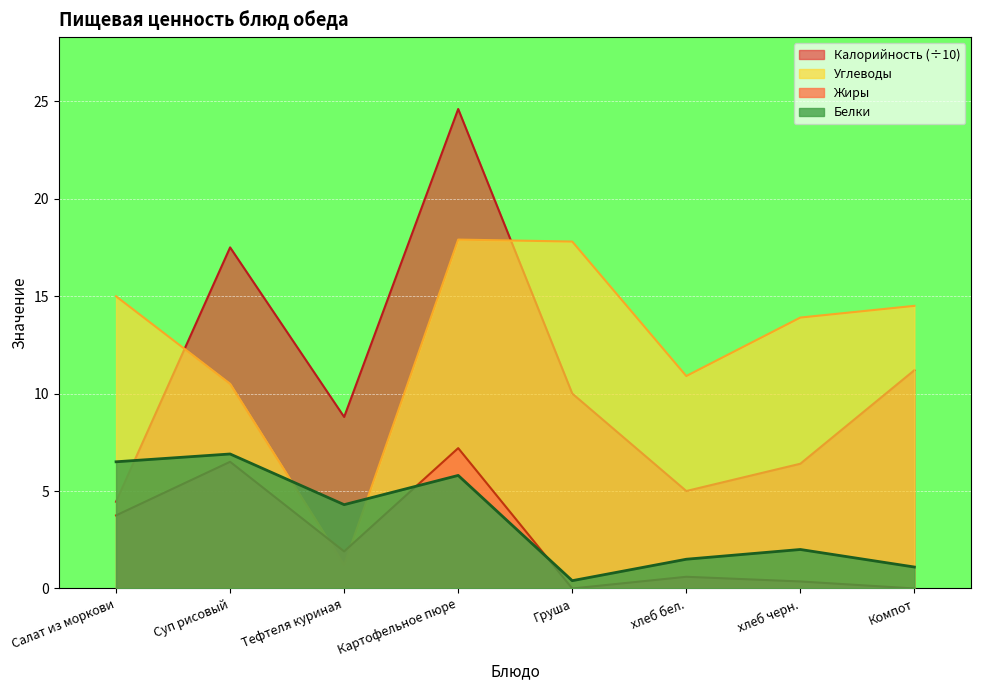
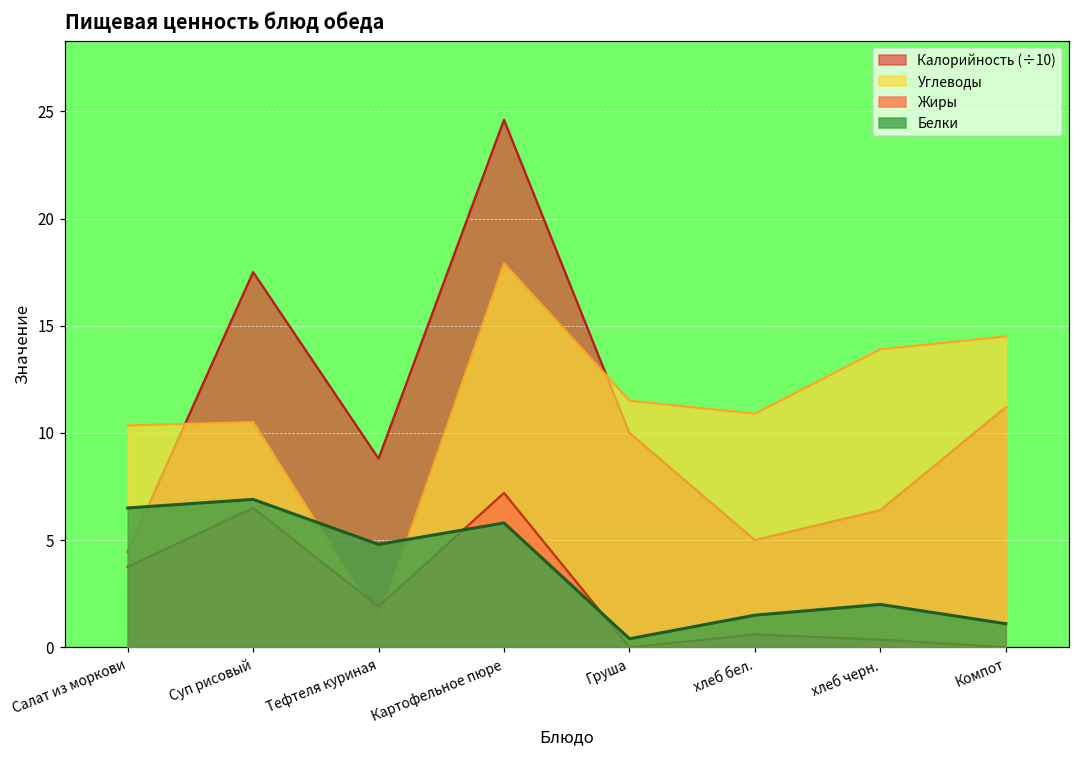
  {
    "Углеводы": {
-     "Салат из моркови": 15.0,
+     "Салат из моркови": 10.4,
      "Суп рисовый": 10.5,
      "Тефтеля куриная": 1.2,
      "Картофельное пюре": 17.9,
-     "Груша": 17.8,
+     "Груша": 11.5,
      "хлеб бел.": 10.9,
      "хлеб черн.": 13.9,
      "Компот": 14.5
    },
    "Белки": {
      "Салат из моркови": 6.5,
      "Суп рисовый": 6.9,
-     "Тефтеля куриная": 4.3,
+     "Тефтеля куриная": 4.8,
      "Картофельное пюре": 5.8,
      "Груша": 0.4,
      "хлеб бел.": 1.5,
      "хлеб черн.": 2.0,
      "Компот": 1.1
    }
  }
